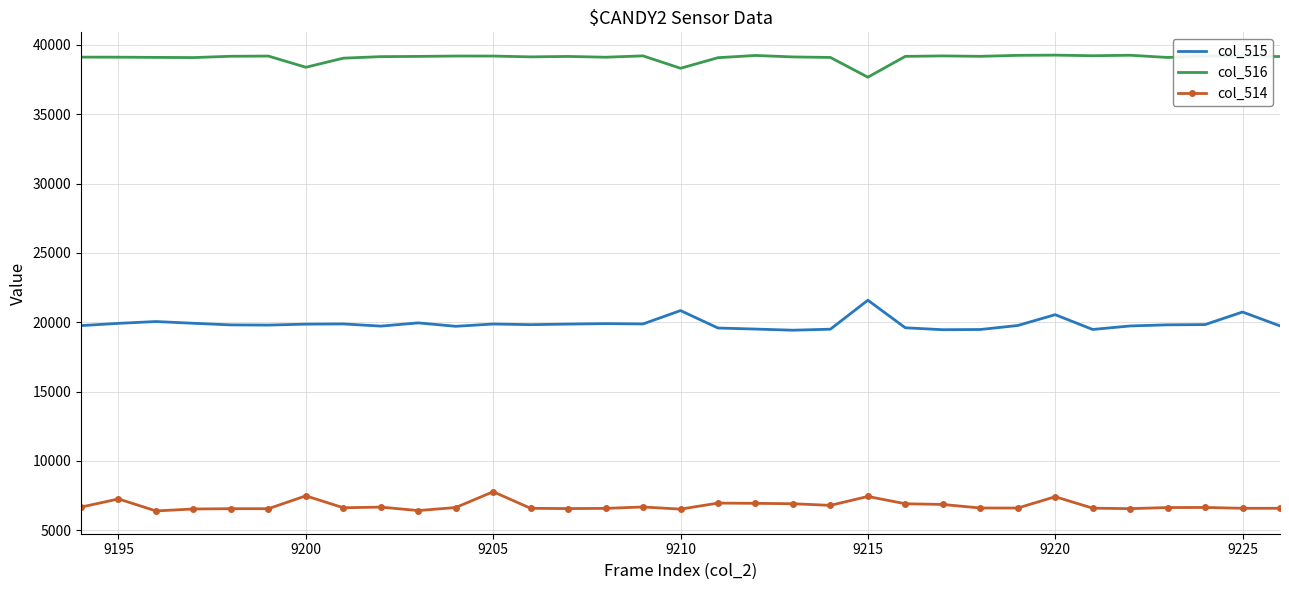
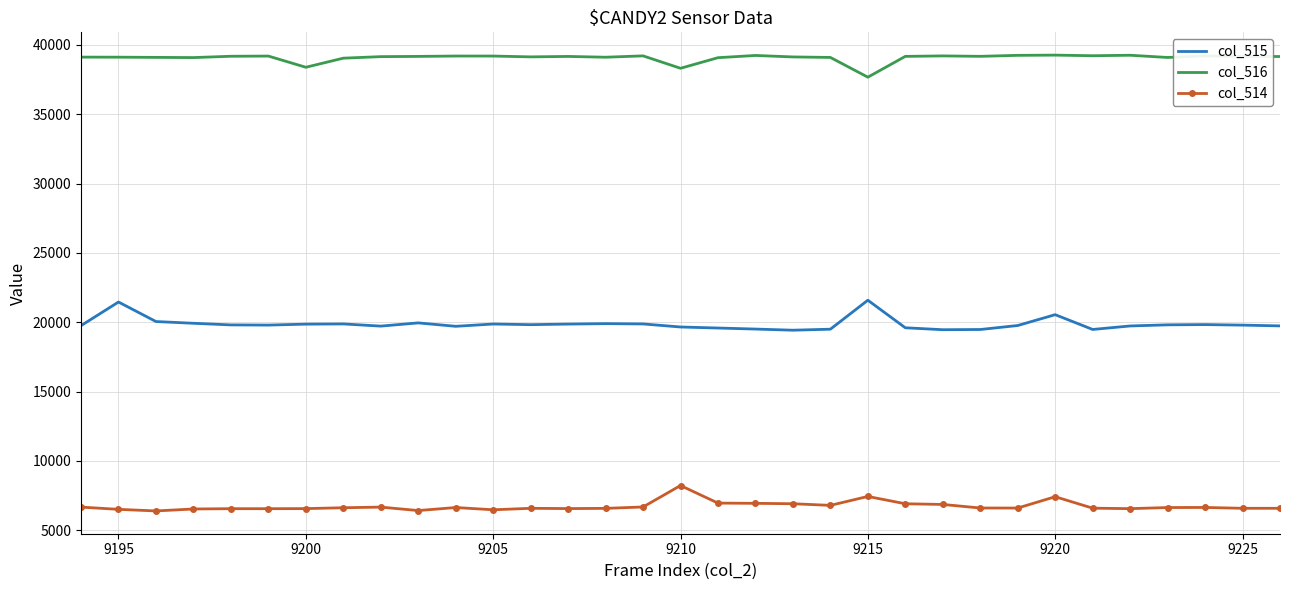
  {
    "col_515": {
-     "9195": 19900,
+     "9195": 21500,
      "9200": 19900,
      "9205": 19900,
-     "9210": 20800,
+     "9210": 19700,
      "9215": 21600,
      "9220": 20500,
-     "9225": 20700
+     "9225": 19800
    },
    "col_516": {
      "9195": 39100,
      "9200": 38400,
      "9205": 39200,
      "9210": 38300,
      "9215": 37700,
      "9220": 39300
    },
    "col_514": {
-     "9195": 7300,
-     "9200": 7500,
-     "9205": 7800,
-     "9210": 6500,
+     "9195": 6500,
+     "9200": 6600,
+     "9205": 6500,
+     "9210": 8200,
      "9215": 7400,
      "9220": 7400,
      "9225": 6600
    }
  }
